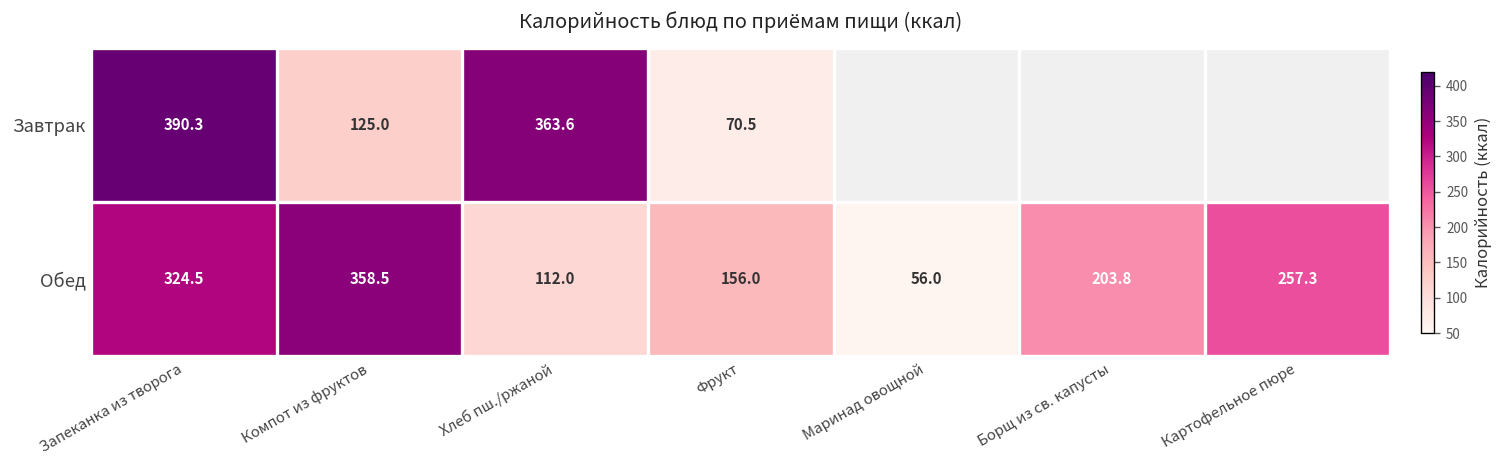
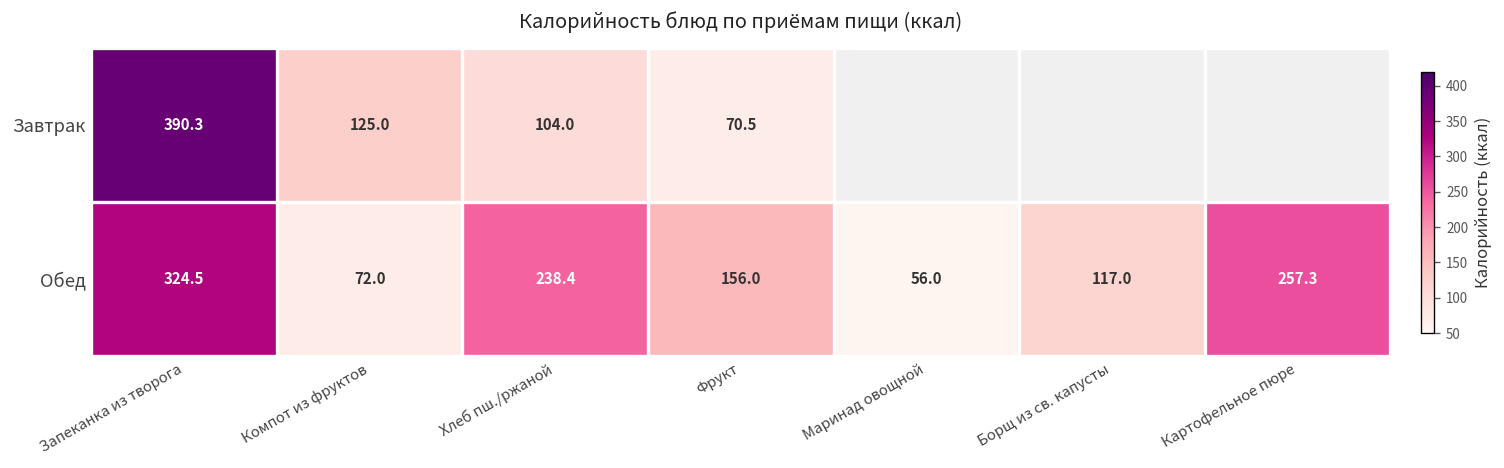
  {
    "Завтрак": {
      "Запеканка из творога": 390.3,
      "Компот из фруктов": 125.0,
-     "Хлеб пш./ржаной": 363.6,
+     "Хлеб пш./ржаной": 104.0,
      "Фрукт": 70.5
    },
    "Обед": {
      "Запеканка из творога": 324.5,
-     "Компот из фруктов": 358.5,
-     "Хлеб пш./ржаной": 112.0,
+     "Компот из фруктов": 72.0,
+     "Хлеб пш./ржаной": 238.4,
      "Фрукт": 156.0,
      "Маринад овощной": 56.0,
-     "Борщ из св. капусты": 203.8,
+     "Борщ из св. капусты": 117.0,
      "Картофельное пюре": 257.3
    }
  }
